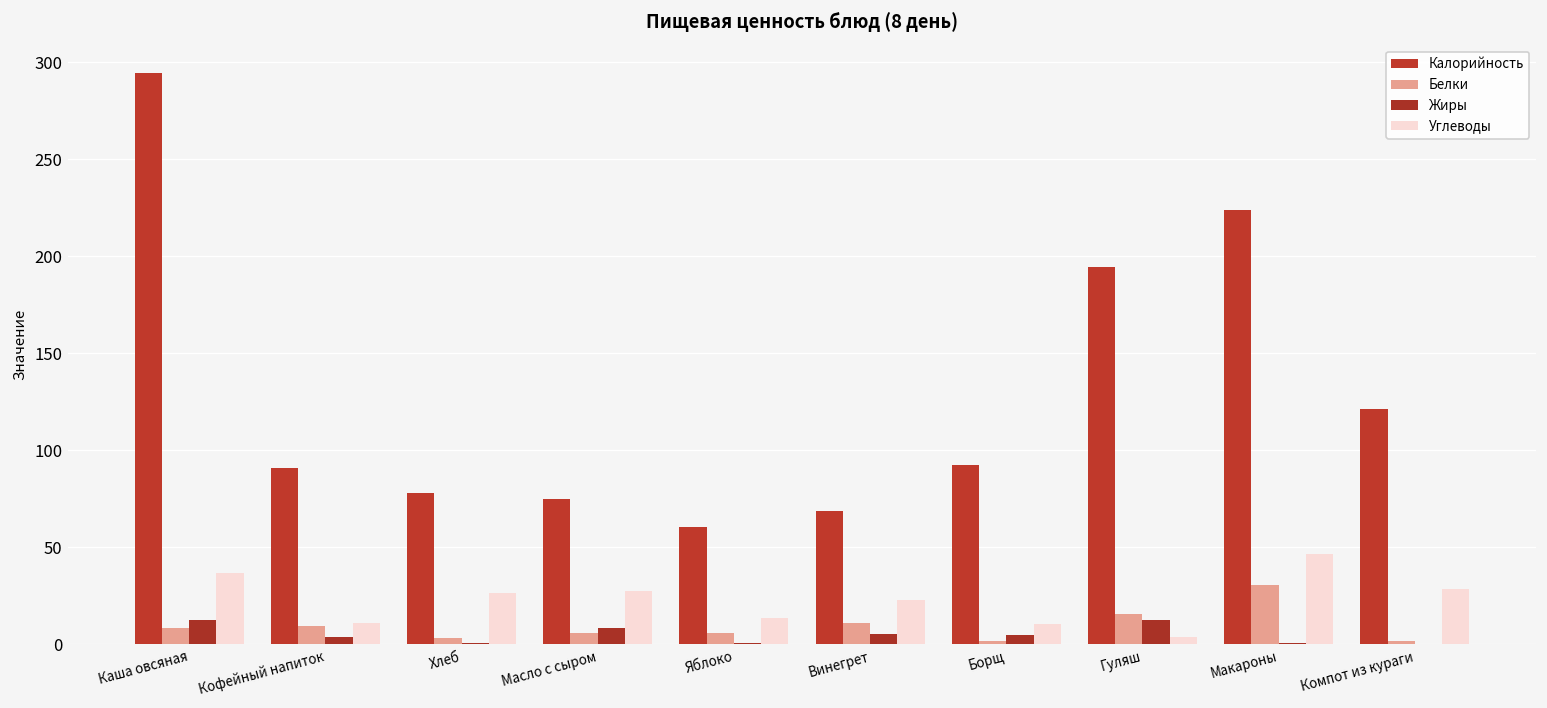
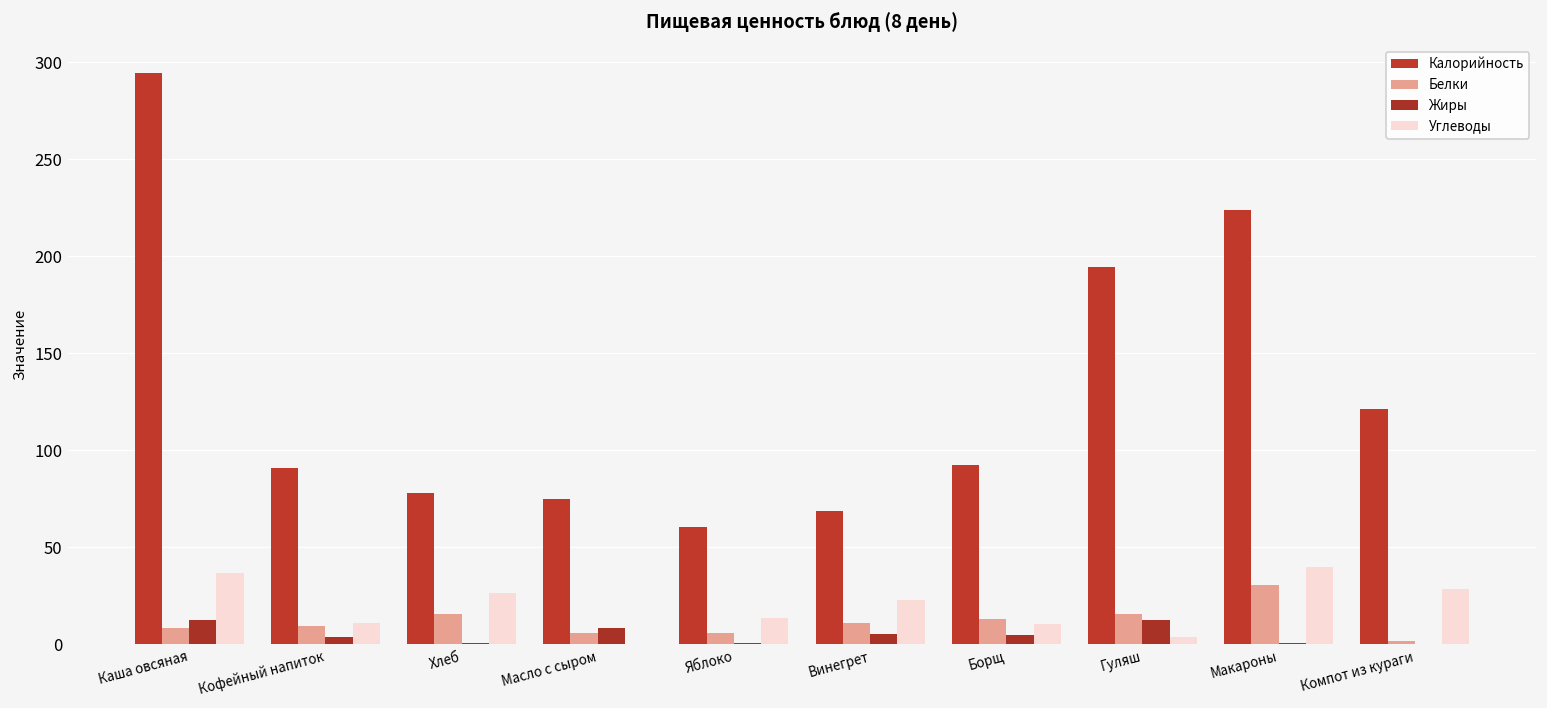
  {
    "Белки": {
      "Каша овсяная": 8,
      "Кофейный напиток": 9,
-     "Хлеб": 3,
+     "Хлеб": 16,
      "Масло с сыром": 6,
      "Яблоко": 6,
      "Винегрет": 11,
-     "Борщ": 2,
+     "Борщ": 13,
      "Гуляш": 16,
      "Макароны": 31,
      "Компот из кураги": 2
    },
    "Углеводы": {
      "Каша овсяная": 37,
      "Кофейный напиток": 11,
      "Хлеб": 27,
-     "Масло с сыром": 27,
+     "Масло с сыром": 0,
      "Яблоко": 14,
      "Винегрет": 23,
      "Борщ": 10,
      "Гуляш": 4,
-     "Макароны": 47,
+     "Макароны": 40,
      "Компот из кураги": 29
    }
  }
